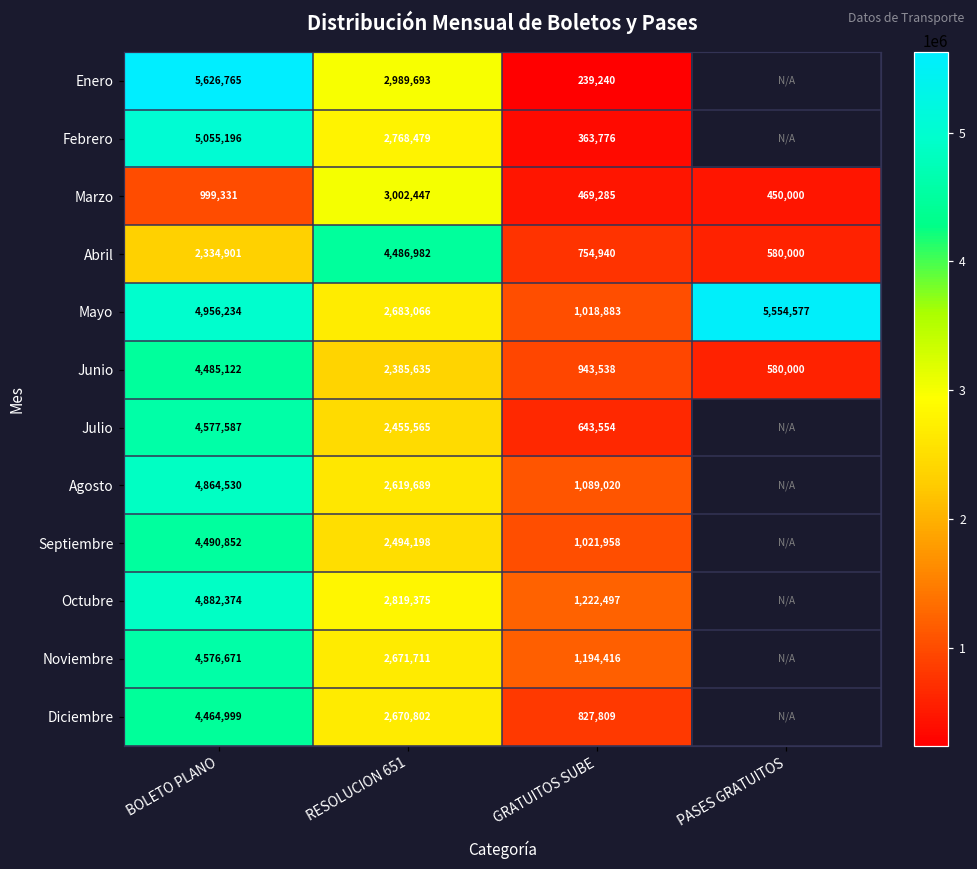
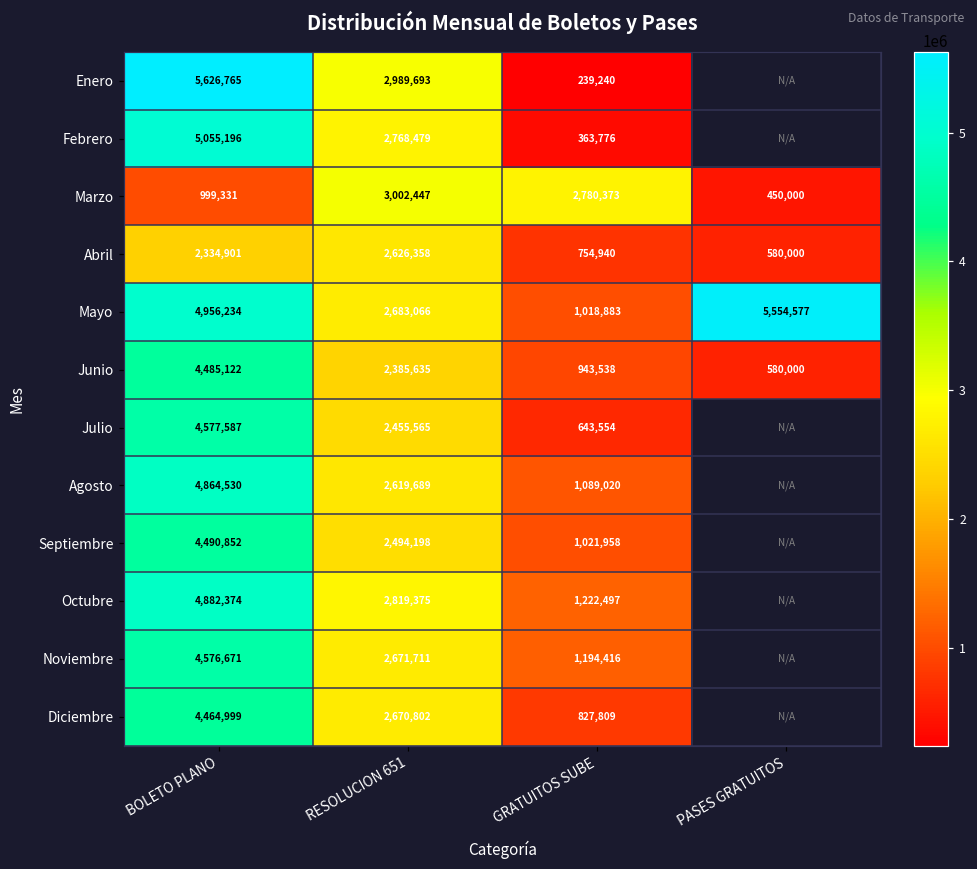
  {
    "Enero": {
      "BOLETO PLANO": "5,626,765",
      "RESOLUCION 651": "2,989,693",
      "GRATUITOS SUBE": "239,240"
    },
    "Febrero": {
      "BOLETO PLANO": "5,055,196",
      "RESOLUCION 651": "2,768,479",
      "GRATUITOS SUBE": "363,776"
    },
    "Marzo": {
      "BOLETO PLANO": "999,331",
      "RESOLUCION 651": "3,002,447",
-     "GRATUITOS SUBE": "469,285",
+     "GRATUITOS SUBE": "2,780,373",
      "PASES GRATUITOS": "450,000"
    },
    "Abril": {
      "BOLETO PLANO": "2,334,901",
-     "RESOLUCION 651": "4,486,982",
+     "RESOLUCION 651": "2,626,358",
      "GRATUITOS SUBE": "754,940",
      "PASES GRATUITOS": "580,000"
    },
    "Mayo": {
      "BOLETO PLANO": "4,956,234",
      "RESOLUCION 651": "2,683,066",
      "GRATUITOS SUBE": "1,018,883",
      "PASES GRATUITOS": "5,554,577"
    },
    "Junio": {
      "BOLETO PLANO": "4,485,122",
      "RESOLUCION 651": "2,385,635",
      "GRATUITOS SUBE": "943,538",
      "PASES GRATUITOS": "580,000"
    },
    "Julio": {
      "BOLETO PLANO": "4,577,587",
      "RESOLUCION 651": "2,455,565",
      "GRATUITOS SUBE": "643,554"
    },
    "Agosto": {
      "BOLETO PLANO": "4,864,530",
      "RESOLUCION 651": "2,619,689",
      "GRATUITOS SUBE": "1,089,020"
    },
    "Septiembre": {
      "BOLETO PLANO": "4,490,852",
      "RESOLUCION 651": "2,494,198",
      "GRATUITOS SUBE": "1,021,958"
    },
    "Octubre": {
      "BOLETO PLANO": "4,882,374",
      "RESOLUCION 651": "2,819,375",
      "GRATUITOS SUBE": "1,222,497"
    },
    "Noviembre": {
      "BOLETO PLANO": "4,576,671",
      "RESOLUCION 651": "2,671,711",
      "GRATUITOS SUBE": "1,194,416"
    },
    "Diciembre": {
      "BOLETO PLANO": "4,464,999",
      "RESOLUCION 651": "2,670,802",
      "GRATUITOS SUBE": "827,809"
    }
  }
